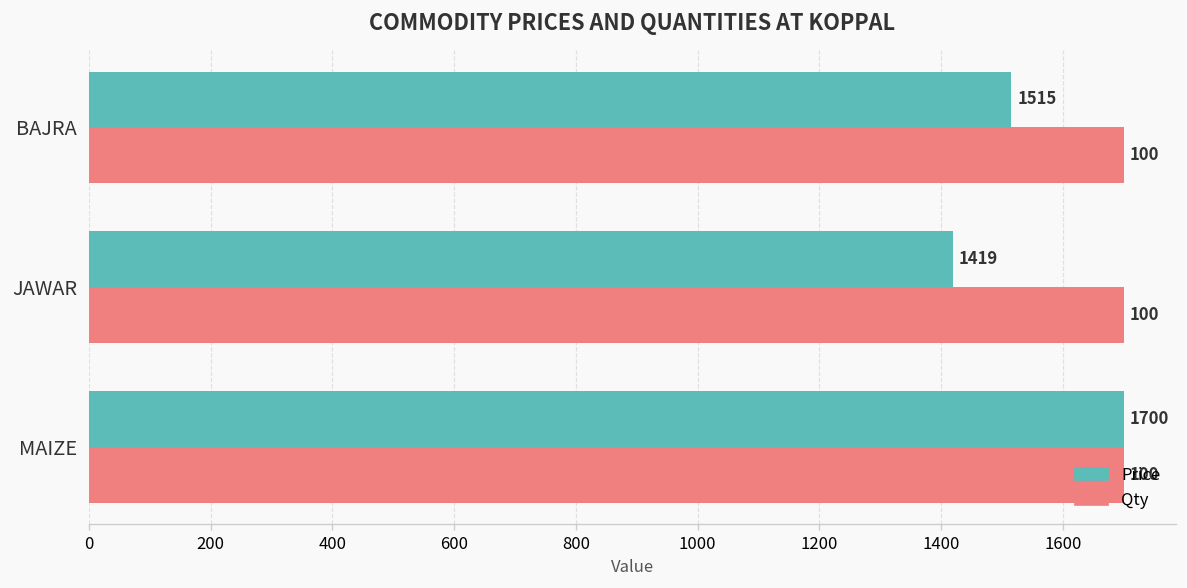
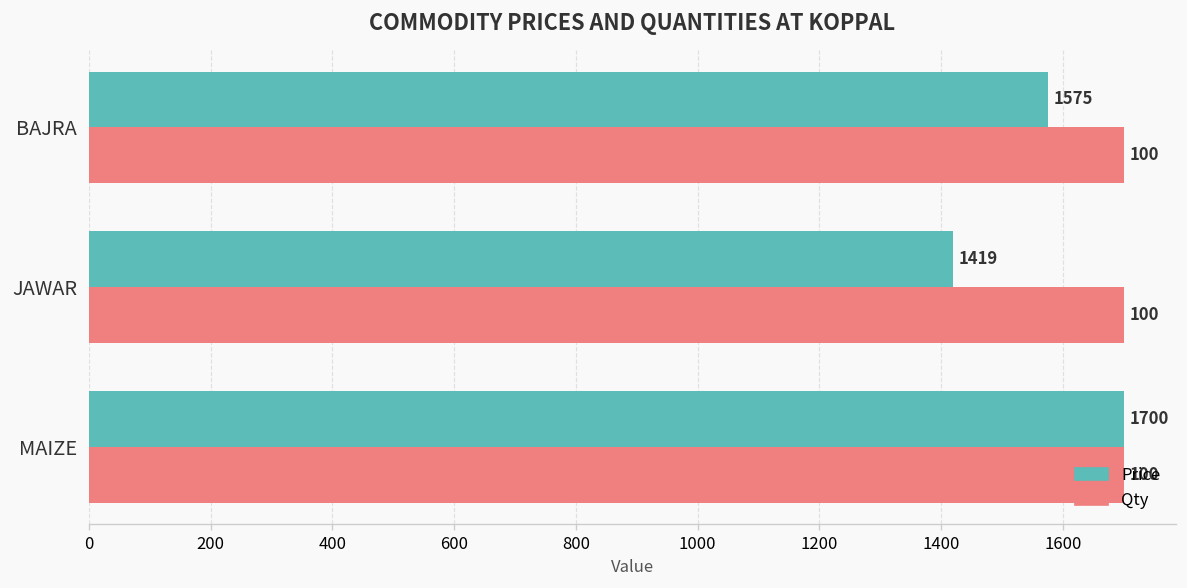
  {
    "Price": {
-     "BAJRA": 1515,
+     "BAJRA": 1575,
      "JAWAR": 1419,
      "MAIZE": 1700
    }
  }
